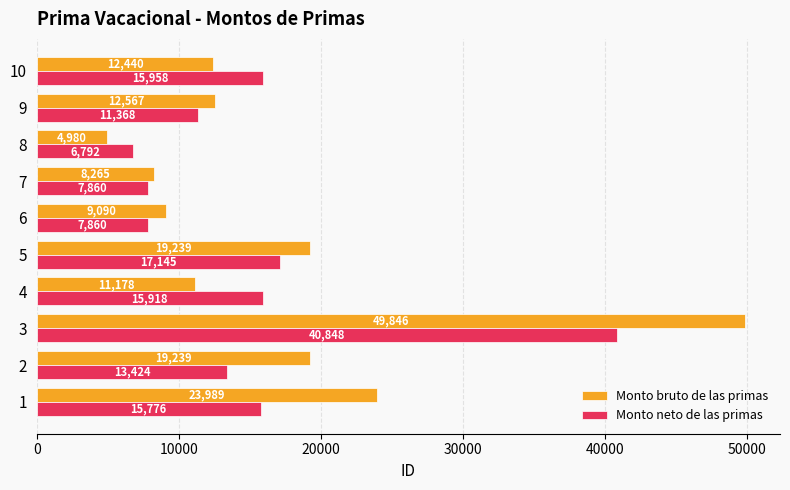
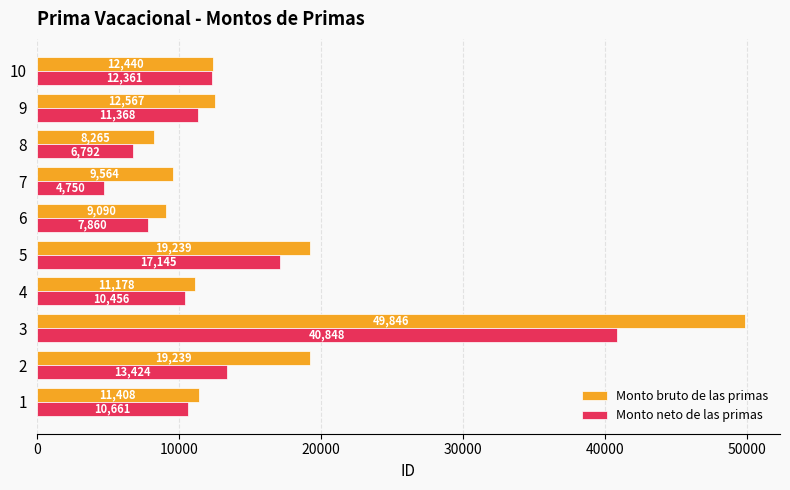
  {
    "Monto bruto de las primas": {
      "10": "12,440",
      "9": "12,567",
-     "8": "4,980",
-     "7": "8,265",
+     "8": "8,265",
+     "7": "9,564",
      "6": "9,090",
      "5": "19,239",
      "4": "11,178",
      "3": "49,846",
      "2": "19,239",
-     "1": "23,989"
+     "1": "11,408"
    },
    "Monto neto de las primas": {
-     "10": "15,958",
+     "10": "12,361",
      "9": "11,368",
      "8": "6,792",
-     "7": "7,860",
+     "7": "4,750",
      "6": "7,860",
      "5": "17,145",
-     "4": "15,918",
+     "4": "10,456",
      "3": "40,848",
      "2": "13,424",
-     "1": "15,776"
+     "1": "10,661"
    }
  }
